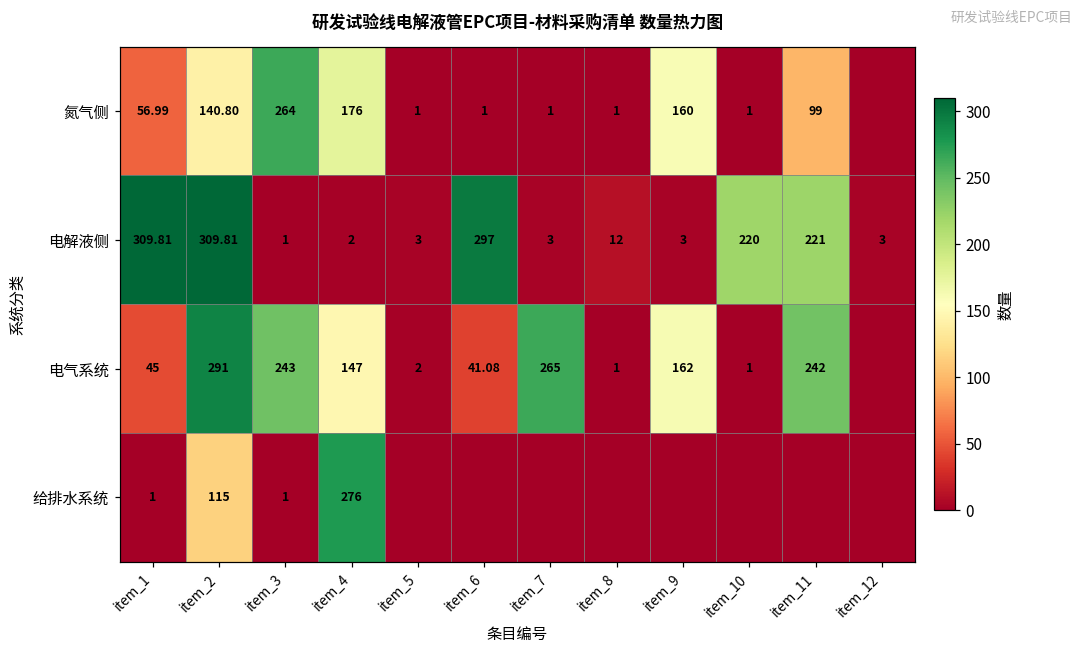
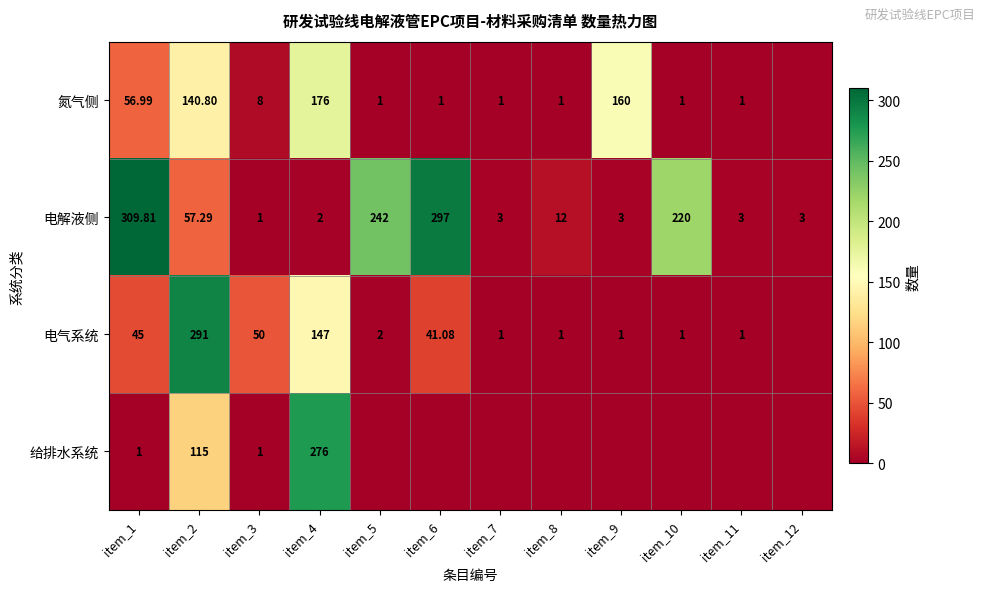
  {
    "氮气侧": {
      "item_1": 56.99,
      "item_2": 140.80,
-     "item_3": 264,
+     "item_3": 8,
      "item_4": 176,
      "item_5": 1,
      "item_6": 1,
      "item_7": 1,
      "item_8": 1,
      "item_9": 160,
      "item_10": 1,
-     "item_11": 99
+     "item_11": 1
    },
    "电解液侧": {
      "item_1": 309.81,
-     "item_2": 309.81,
+     "item_2": 57.29,
      "item_3": 1,
      "item_4": 2,
-     "item_5": 3,
+     "item_5": 242,
      "item_6": 297,
      "item_7": 3,
      "item_8": 12,
      "item_9": 3,
      "item_10": 220,
-     "item_11": 221,
+     "item_11": 3,
      "item_12": 3
    },
    "电气系统": {
      "item_1": 45,
      "item_2": 291,
-     "item_3": 243,
+     "item_3": 50,
      "item_4": 147,
      "item_5": 2,
      "item_6": 41.08,
-     "item_7": 265,
+     "item_7": 1,
      "item_8": 1,
-     "item_9": 162,
+     "item_9": 1,
      "item_10": 1,
-     "item_11": 242
+     "item_11": 1
    },
    "给排水系统": {
      "item_1": 1,
      "item_2": 115,
      "item_3": 1,
      "item_4": 276
    }
  }
